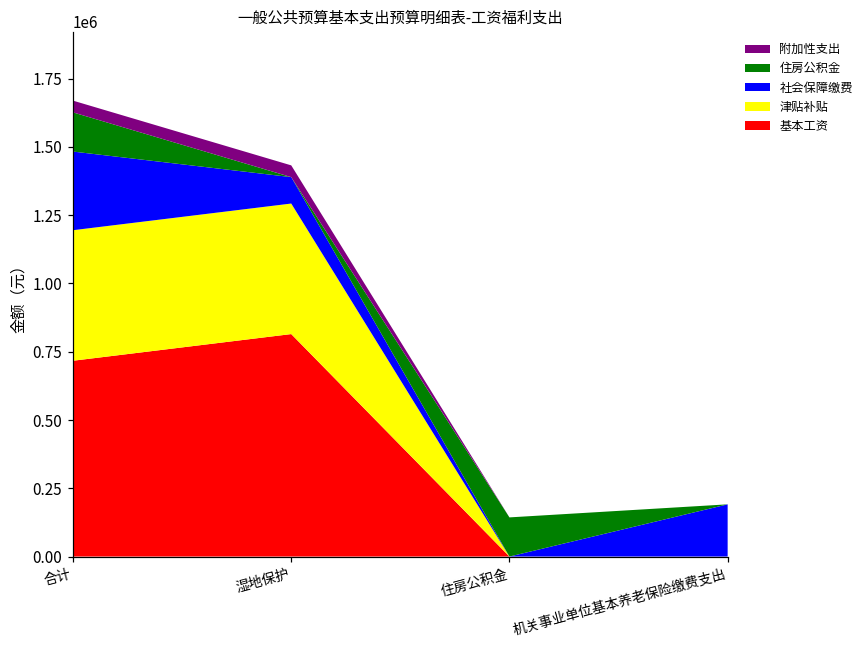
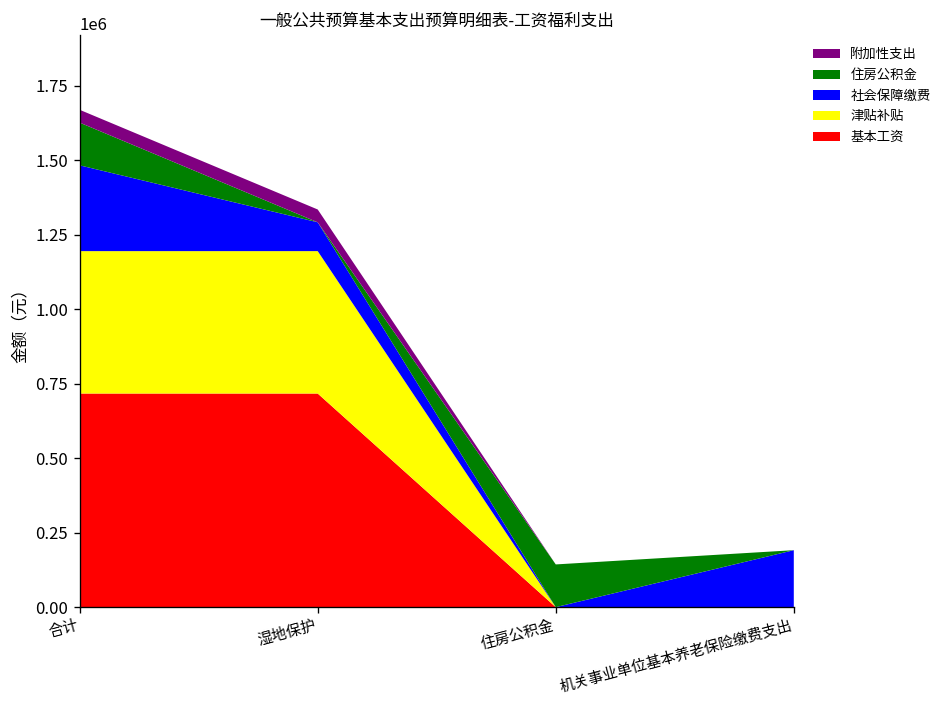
  {
    "基本工资": {
-     "湿地保护": 810000
+     "湿地保护": 720000
    },
    "附加性支出": {
      "合计": 40000,
      "湿地保护": 40000
    }
  }
